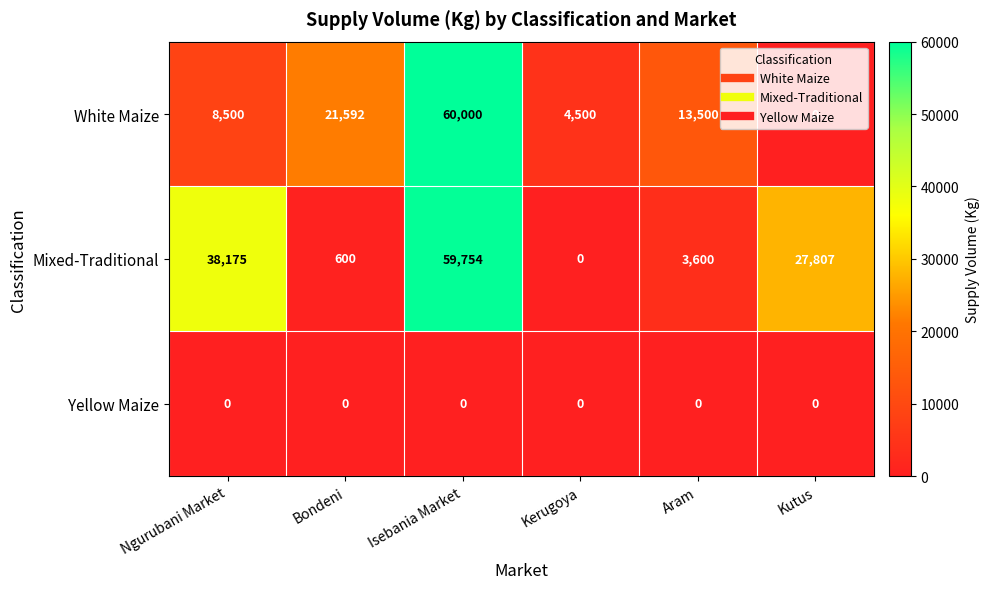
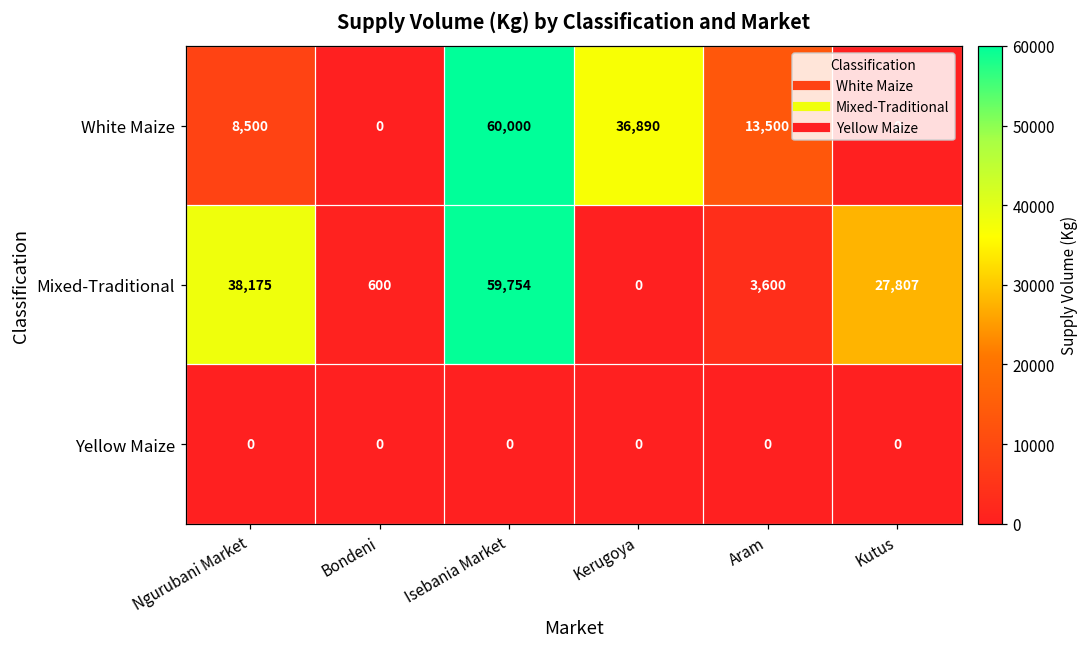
  {
    "White Maize": {
      "Ngurubani Market": "8,500",
-     "Bondeni": "21,592",
+     "Bondeni": "0",
      "Isebania Market": "60,000",
-     "Kerugoya": "4,500",
+     "Kerugoya": "36,890",
      "Aram": "13,500"
    },
    "Mixed-Traditional": {
      "Ngurubani Market": "38,175",
      "Bondeni": "600",
      "Isebania Market": "59,754",
      "Kerugoya": "0",
      "Aram": "3,600",
      "Kutus": "27,807"
    },
    "Yellow Maize": {
      "Ngurubani Market": "0",
      "Bondeni": "0",
      "Isebania Market": "0",
      "Kerugoya": "0",
      "Aram": "0",
      "Kutus": "0"
    }
  }
